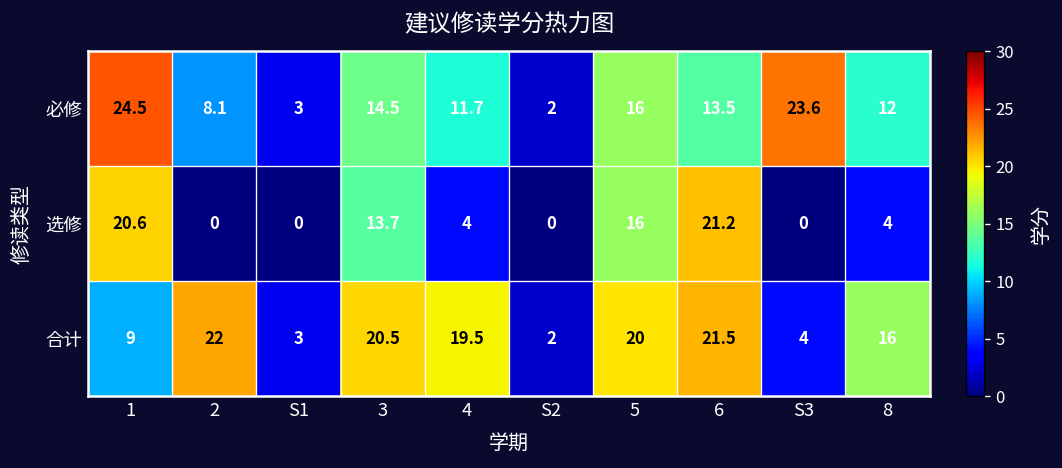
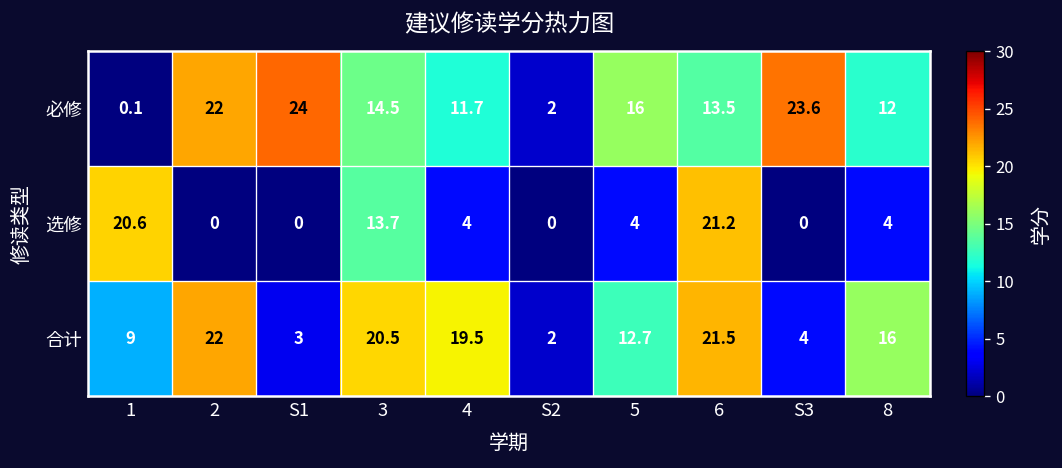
  {
    "必修": {
-     "1": 24.5,
-     "2": 8.1,
-     "S1": 3,
+     "1": 0.1,
+     "2": 22,
+     "S1": 24,
      "3": 14.5,
      "4": 11.7,
      "S2": 2,
      "5": 16,
      "6": 13.5,
      "S3": 23.6,
      "8": 12
    },
    "选修": {
      "1": 20.6,
      "2": 0,
      "S1": 0,
      "3": 13.7,
      "4": 4,
      "S2": 0,
-     "5": 16,
+     "5": 4,
      "6": 21.2,
      "S3": 0,
      "8": 4
    },
    "合计": {
      "1": 9,
      "2": 22,
      "S1": 3,
      "3": 20.5,
      "4": 19.5,
      "S2": 2,
-     "5": 20,
+     "5": 12.7,
      "6": 21.5,
      "S3": 4,
      "8": 16
    }
  }
